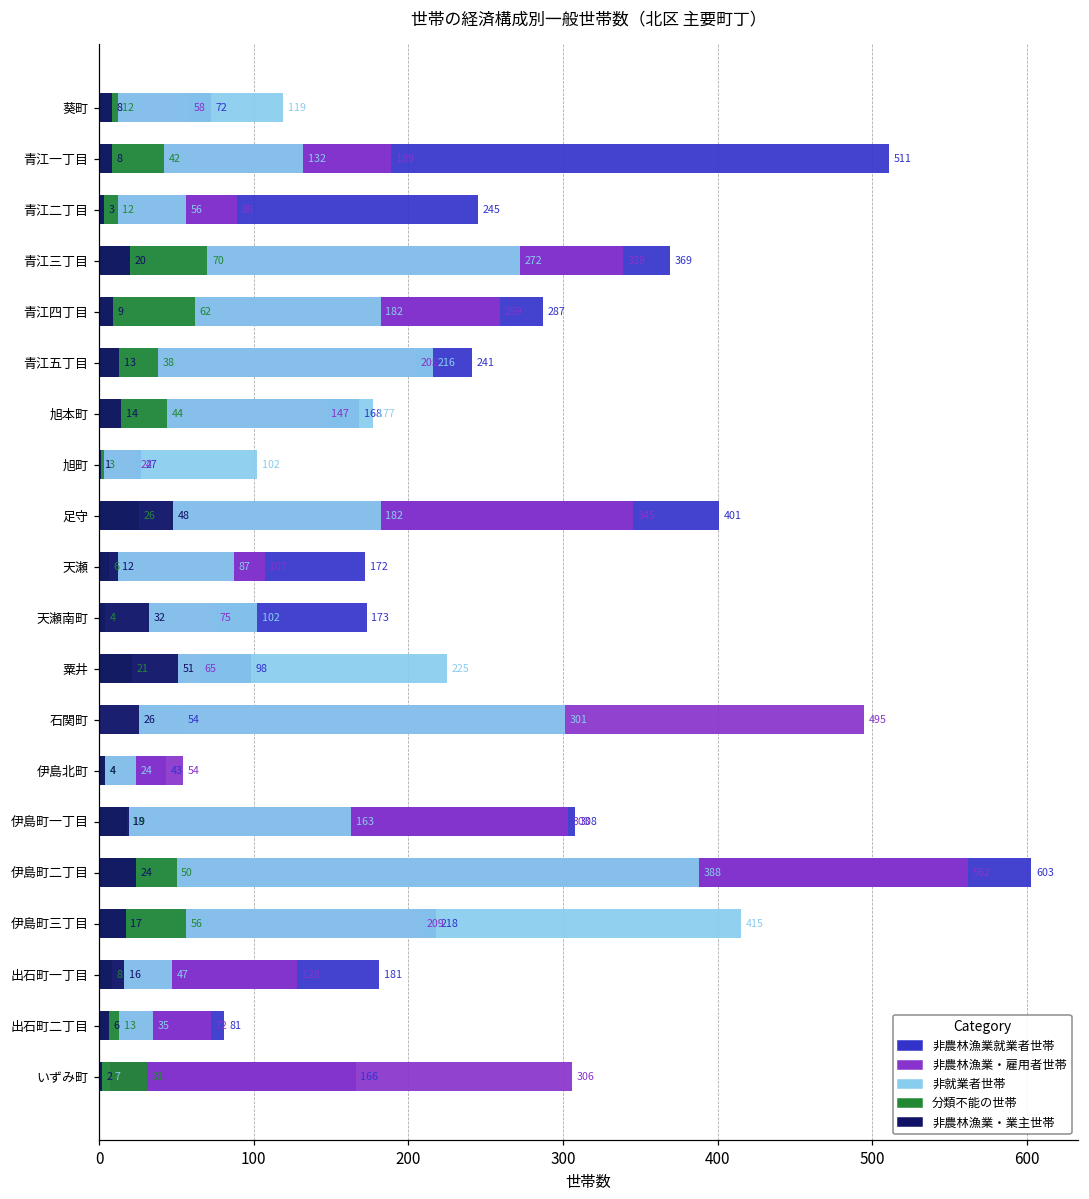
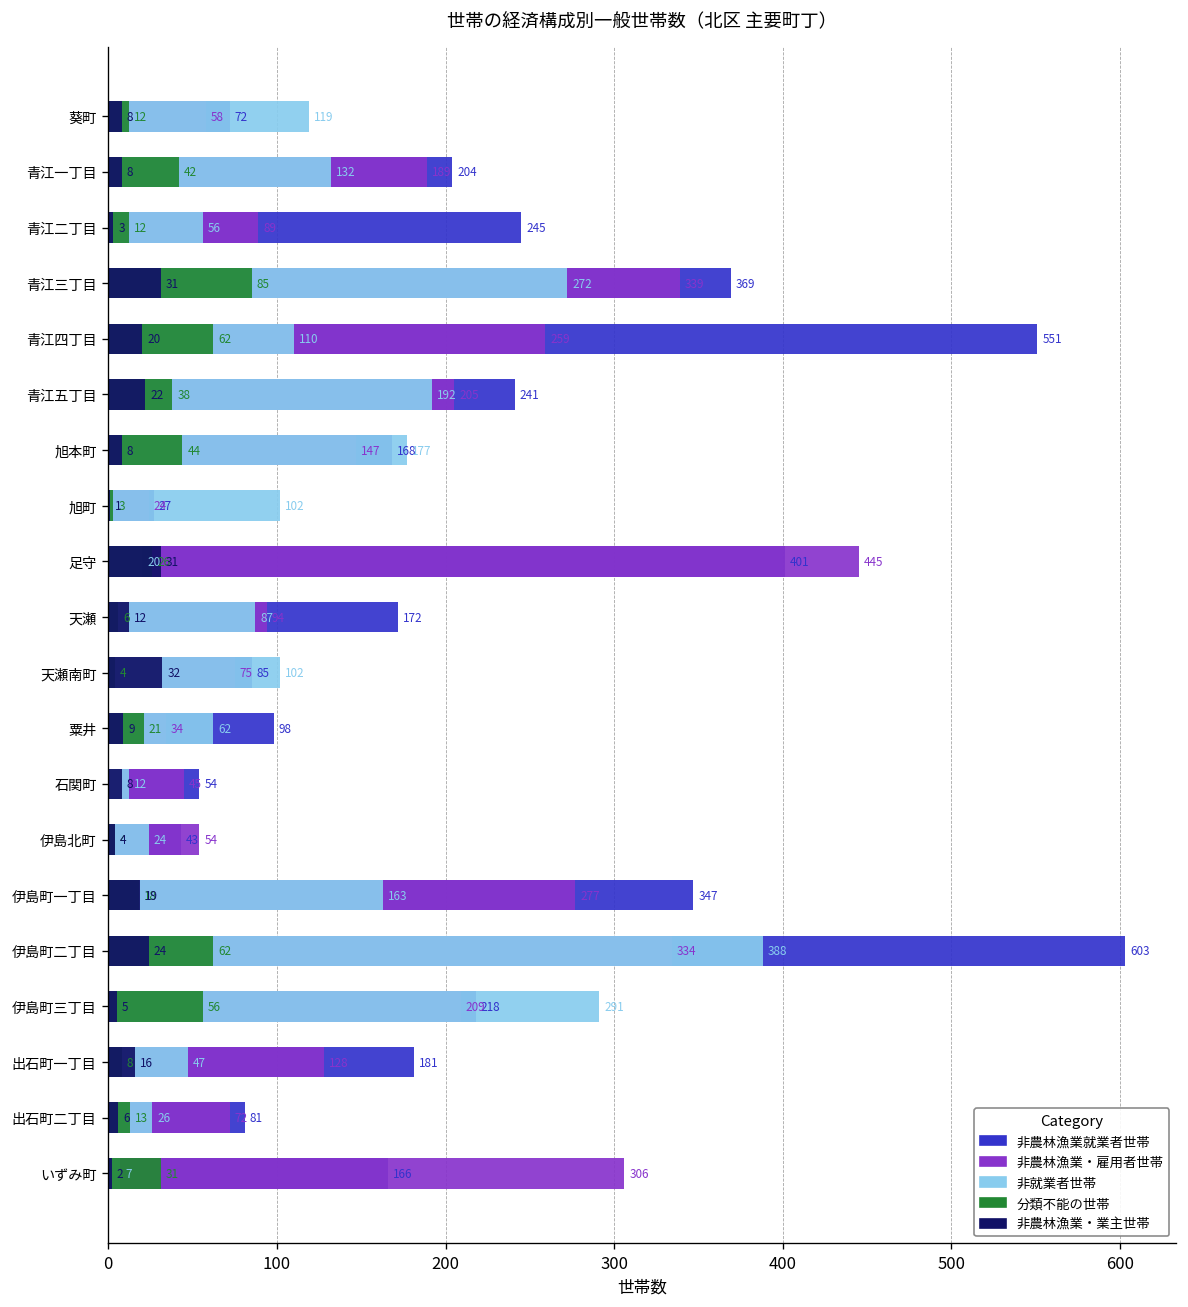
  {
    "非農林漁業就業者世帯": {
-     "青江一丁目": 511,
+     "青江一丁目": 204,
      "青江二丁目": 245,
      "青江三丁目": 369,
-     "青江四丁目": 287,
+     "青江四丁目": 551,
      "青江五丁目": 241,
      "天瀬": 172,
-     "天瀬南町": 173,
-     "伊島町一丁目": 308,
+     "天瀬南町": 85,
+     "伊島町一丁目": 347,
      "伊島町二丁目": 603,
      "出石町一丁目": 181,
      "出石町二丁目": 81
    },
    "非農林漁業・雇用者世帯": {
-     "足守": 345,
-     "天瀬": 107,
-     "粟井": 65,
-     "石関町": 495,
+     "足守": 445,
+     "天瀬": 94,
+     "粟井": 34,
+     "石関町": 45,
      "伊島北町": 54,
-     "伊島町一丁目": 303,
-     "伊島町二丁目": 562,
+     "伊島町一丁目": 277,
+     "伊島町二丁目": 334,
      "いずみ町": 306
    },
    "非就業者世帯": {
      "葵町": 119,
-     "青江四丁目": 182,
-     "青江五丁目": 216,
+     "青江四丁目": 110,
+     "青江五丁目": 192,
      "旭町": 102,
-     "足守": 182,
-     "粟井": 225,
-     "石関町": 301,
-     "伊島町三丁目": 415,
-     "出石町二丁目": 35
+     "足守": 20,
+     "粟井": 62,
+     "石関町": 12,
+     "伊島町三丁目": 291,
+     "出石町二丁目": 26
    },
    "分類不能の世帯": {
-     "青江三丁目": 70,
-     "伊島町二丁目": 50
+     "青江三丁目": 85,
+     "伊島町二丁目": 62
    },
    "非農林漁業・業主世帯": {
-     "青江三丁目": 20,
-     "青江四丁目": 9,
-     "青江五丁目": 13,
-     "旭本町": 14,
-     "足守": 48,
-     "粟井": 51,
-     "石関町": 26,
-     "伊島町三丁目": 17
+     "青江三丁目": 31,
+     "青江四丁目": 20,
+     "青江五丁目": 22,
+     "旭本町": 8,
+     "足守": 31,
+     "粟井": 9,
+     "石関町": 8,
+     "伊島町三丁目": 5
    }
  }
